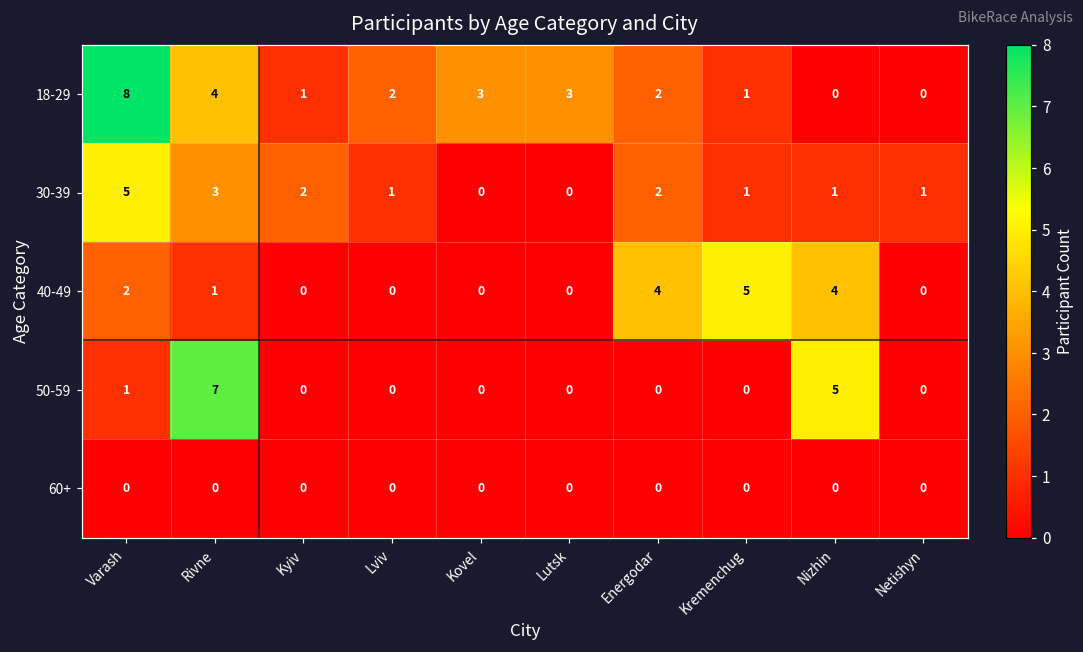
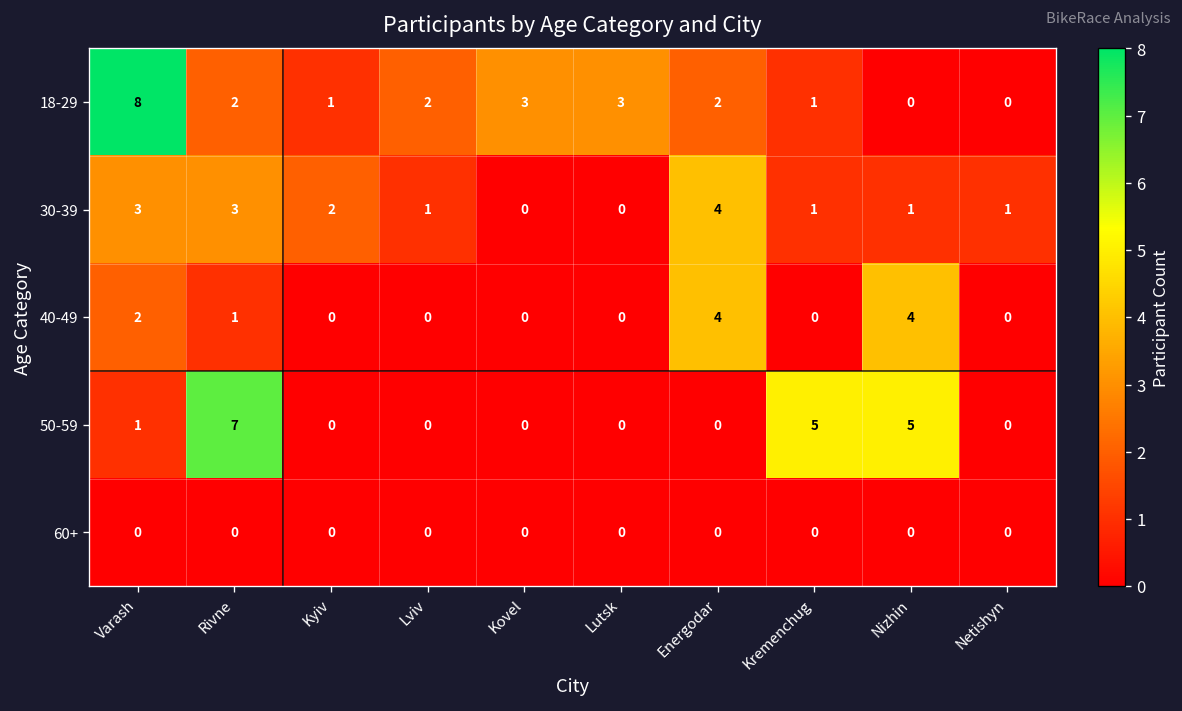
  {
    "18-29": {
      "Varash": 8,
-     "Rivne": 4,
+     "Rivne": 2,
      "Kyiv": 1,
      "Lviv": 2,
      "Kovel": 3,
      "Lutsk": 3,
      "Energodar": 2,
      "Kremenchug": 1,
      "Nizhin": 0,
      "Netishyn": 0
    },
    "30-39": {
-     "Varash": 5,
+     "Varash": 3,
      "Rivne": 3,
      "Kyiv": 2,
      "Lviv": 1,
      "Kovel": 0,
      "Lutsk": 0,
-     "Energodar": 2,
+     "Energodar": 4,
      "Kremenchug": 1,
      "Nizhin": 1,
      "Netishyn": 1
    },
    "40-49": {
      "Varash": 2,
      "Rivne": 1,
      "Kyiv": 0,
      "Lviv": 0,
      "Kovel": 0,
      "Lutsk": 0,
      "Energodar": 4,
-     "Kremenchug": 5,
+     "Kremenchug": 0,
      "Nizhin": 4,
      "Netishyn": 0
    },
    "50-59": {
      "Varash": 1,
      "Rivne": 7,
      "Kyiv": 0,
      "Lviv": 0,
      "Kovel": 0,
      "Lutsk": 0,
      "Energodar": 0,
-     "Kremenchug": 0,
+     "Kremenchug": 5,
      "Nizhin": 5,
      "Netishyn": 0
    },
    "60+": {
      "Varash": 0,
      "Rivne": 0,
      "Kyiv": 0,
      "Lviv": 0,
      "Kovel": 0,
      "Lutsk": 0,
      "Energodar": 0,
      "Kremenchug": 0,
      "Nizhin": 0,
      "Netishyn": 0
    }
  }
